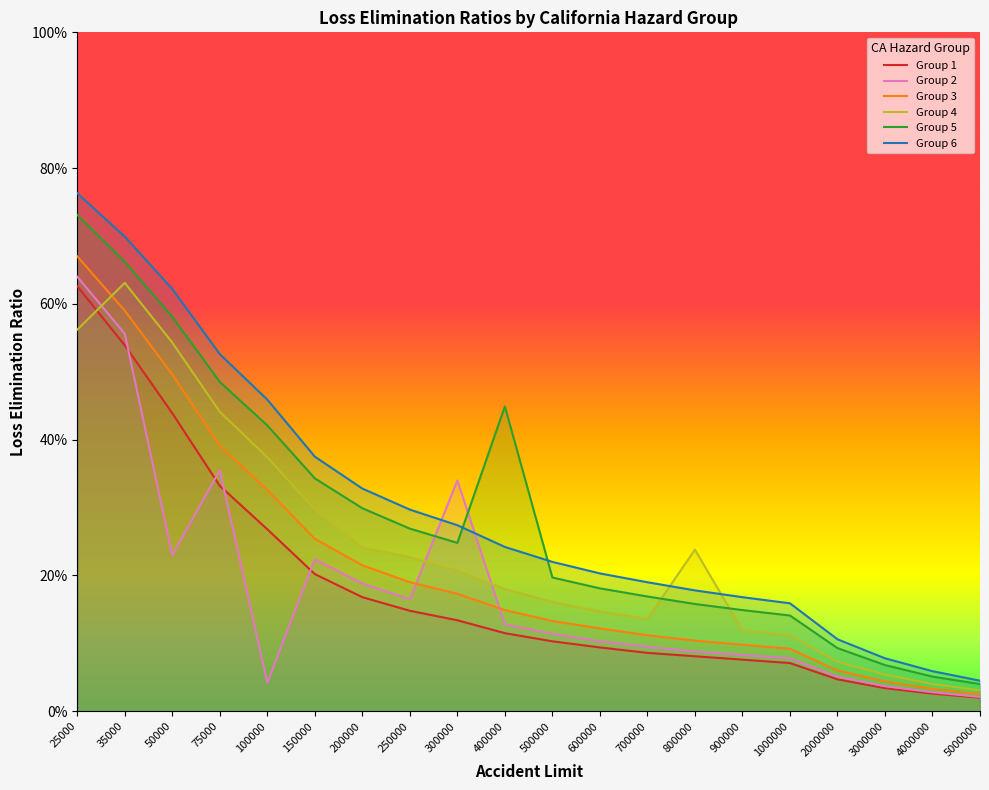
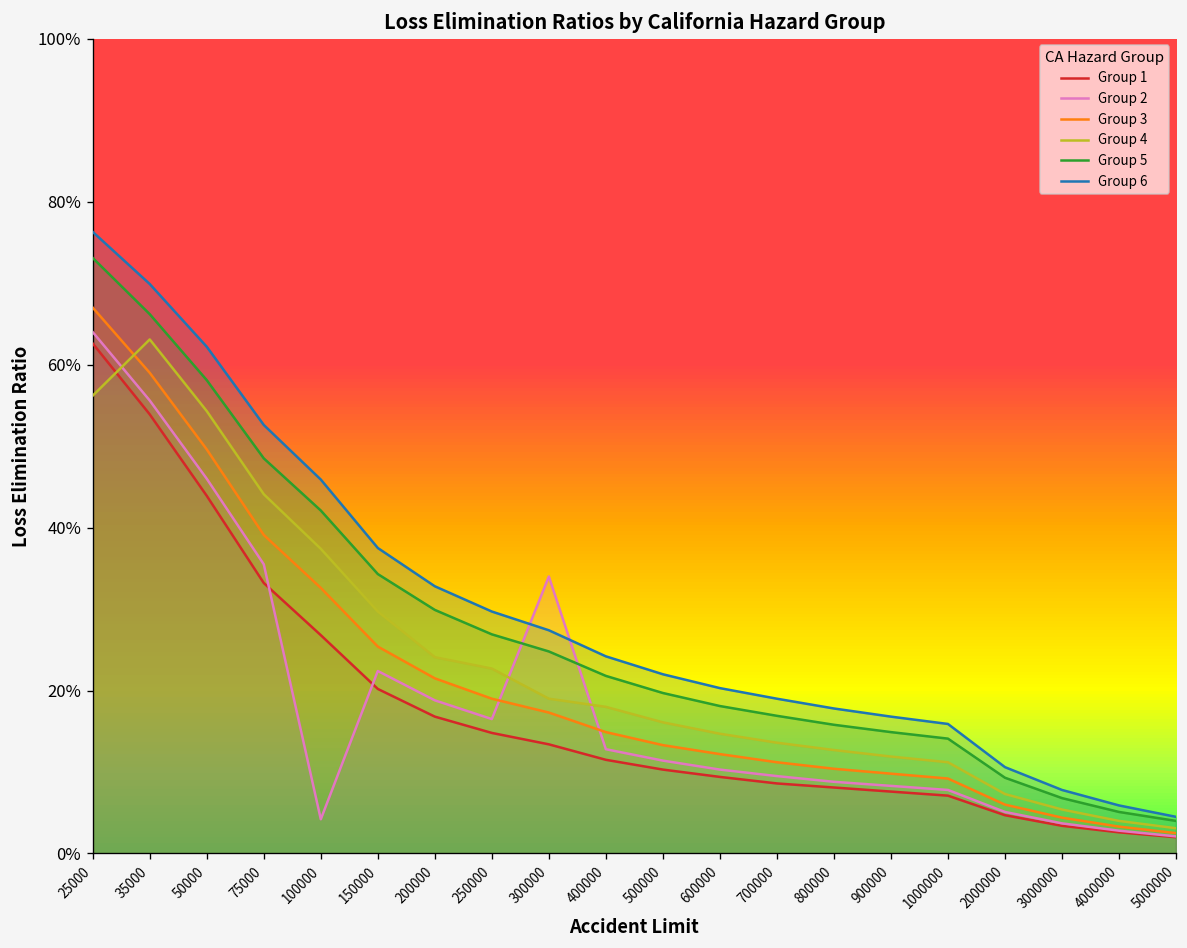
  {
    "Group 1": {
      "25000": "63%",
      "35000": "54%",
      "50000": "44%",
      "75000": "33%",
      "100000": "27%",
      "150000": "20%",
      "200000": "17%",
      "250000": "15%",
      "300000": "13%",
      "400000": "12%",
      "500000": "10%",
      "600000": "9%",
      "700000": "9%",
      "800000": "8%",
      "900000": "8%",
      "1000000": "7%",
      "2000000": "5%"
    },
    "Group 2": {
      "25000": "64%",
      "35000": "56%",
-     "50000": "23%",
+     "50000": "46%",
      "75000": "36%",
      "100000": "4%",
      "150000": "22%",
      "200000": "19%",
      "250000": "17%",
      "300000": "34%",
      "400000": "13%",
      "500000": "11%",
      "600000": "10%",
      "700000": "10%",
      "800000": "9%",
      "900000": "8%",
      "1000000": "8%",
      "2000000": "5%"
    },
    "Group 3": {
      "25000": "67%",
      "35000": "59%",
      "50000": "50%",
      "75000": "39%",
      "100000": "33%",
      "150000": "25%",
      "200000": "22%",
      "250000": "19%",
      "300000": "17%",
      "400000": "15%",
      "500000": "13%",
      "600000": "12%",
      "700000": "11%",
      "800000": "10%",
      "900000": "10%",
      "1000000": "9%",
      "2000000": "6%",
      "3000000": "4%",
      "4000000": "3%",
      "5000000": "3%"
    },
    "Group 4": {
      "25000": "56%",
      "35000": "63%",
      "50000": "54%",
      "75000": "44%",
      "100000": "37%",
      "150000": "30%",
      "200000": "24%",
      "250000": "23%",
-     "300000": "21%",
+     "300000": "19%",
      "400000": "18%",
      "500000": "16%",
      "600000": "15%",
      "700000": "14%",
-     "800000": "24%",
+     "800000": "13%",
      "900000": "12%",
      "1000000": "11%",
      "2000000": "7%",
      "3000000": "5%",
      "4000000": "4%",
      "5000000": "3%"
    },
    "Group 5": {
      "25000": "73%",
      "35000": "66%",
      "50000": "58%",
      "75000": "49%",
      "100000": "42%",
      "150000": "34%",
      "200000": "30%",
      "250000": "27%",
      "300000": "25%",
-     "400000": "45%",
+     "400000": "22%",
      "500000": "20%",
      "600000": "18%",
      "700000": "17%",
      "800000": "16%",
      "900000": "15%",
      "1000000": "14%",
      "2000000": "9%",
      "3000000": "7%",
      "4000000": "5%",
      "5000000": "4%"
    },
    "Group 6": {
      "25000": "76%",
      "35000": "70%",
      "50000": "62%",
      "75000": "53%",
      "100000": "46%",
      "150000": "38%",
      "200000": "33%",
      "250000": "30%",
      "300000": "27%",
      "400000": "24%",
      "500000": "22%",
      "600000": "20%",
      "700000": "19%",
      "800000": "18%",
      "900000": "17%",
      "1000000": "16%",
      "2000000": "11%",
      "3000000": "8%",
      "4000000": "6%",
      "5000000": "5%"
    }
  }
